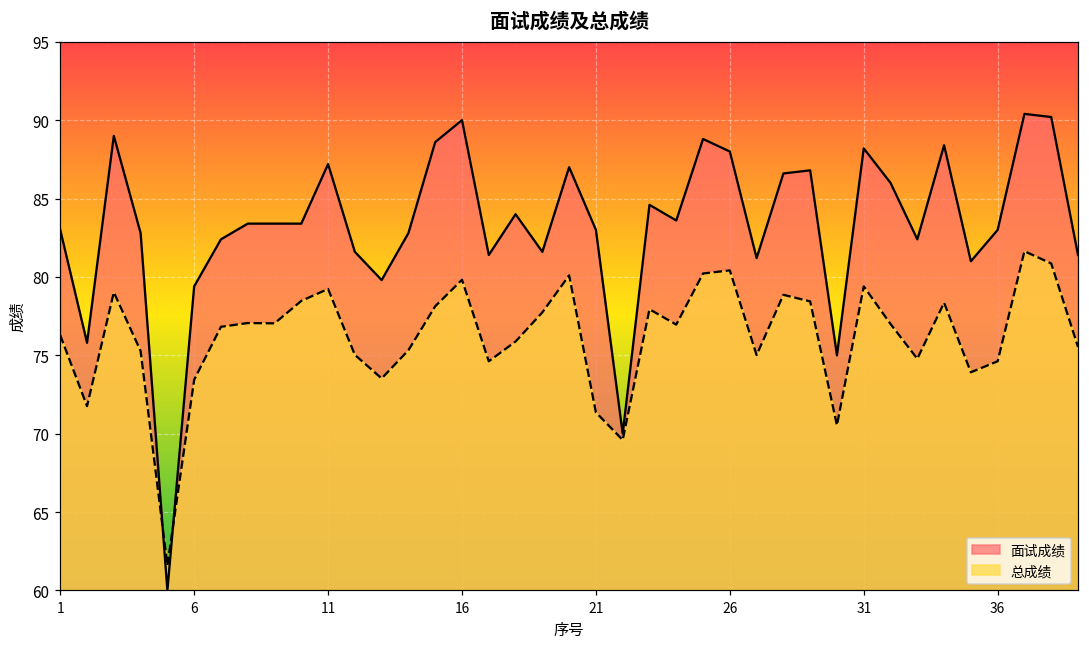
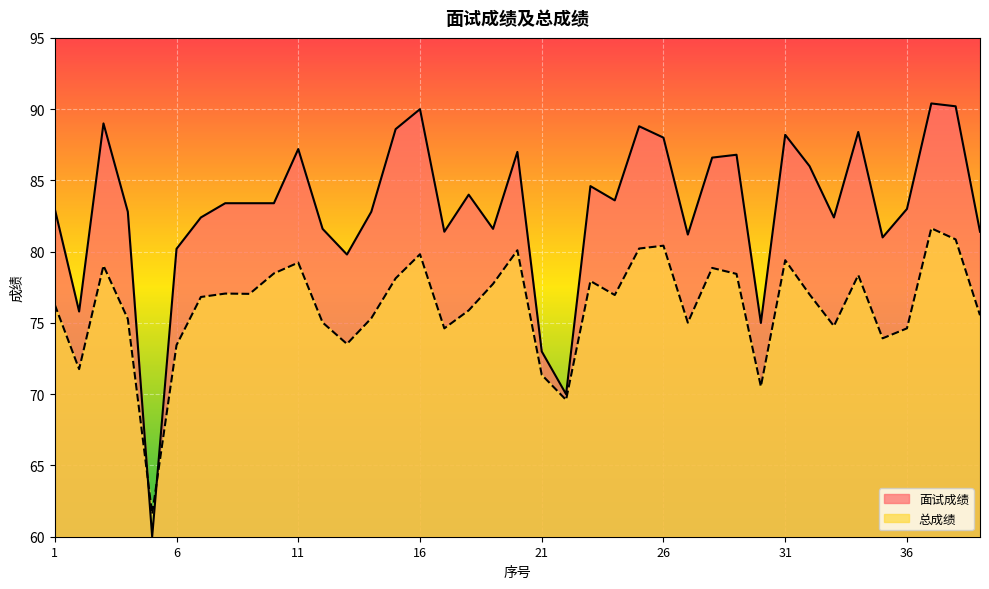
  {
    "面试成绩": {
      "1": 83.0,
-     "6": 79.4,
+     "6": 80.2,
      "11": 87.2,
      "16": 90.0,
-     "21": 83,
+     "21": 73,
      "26": 88.0,
      "31": 88.2,
      "36": 83.0
    },
    "总成绩": {
      "1": 76.3,
      "6": 73.4,
      "11": 79.2,
      "16": 79.8,
      "21": 71.4,
      "26": 80.4,
      "31": 79.4,
      "36": 74.6
    }
  }
